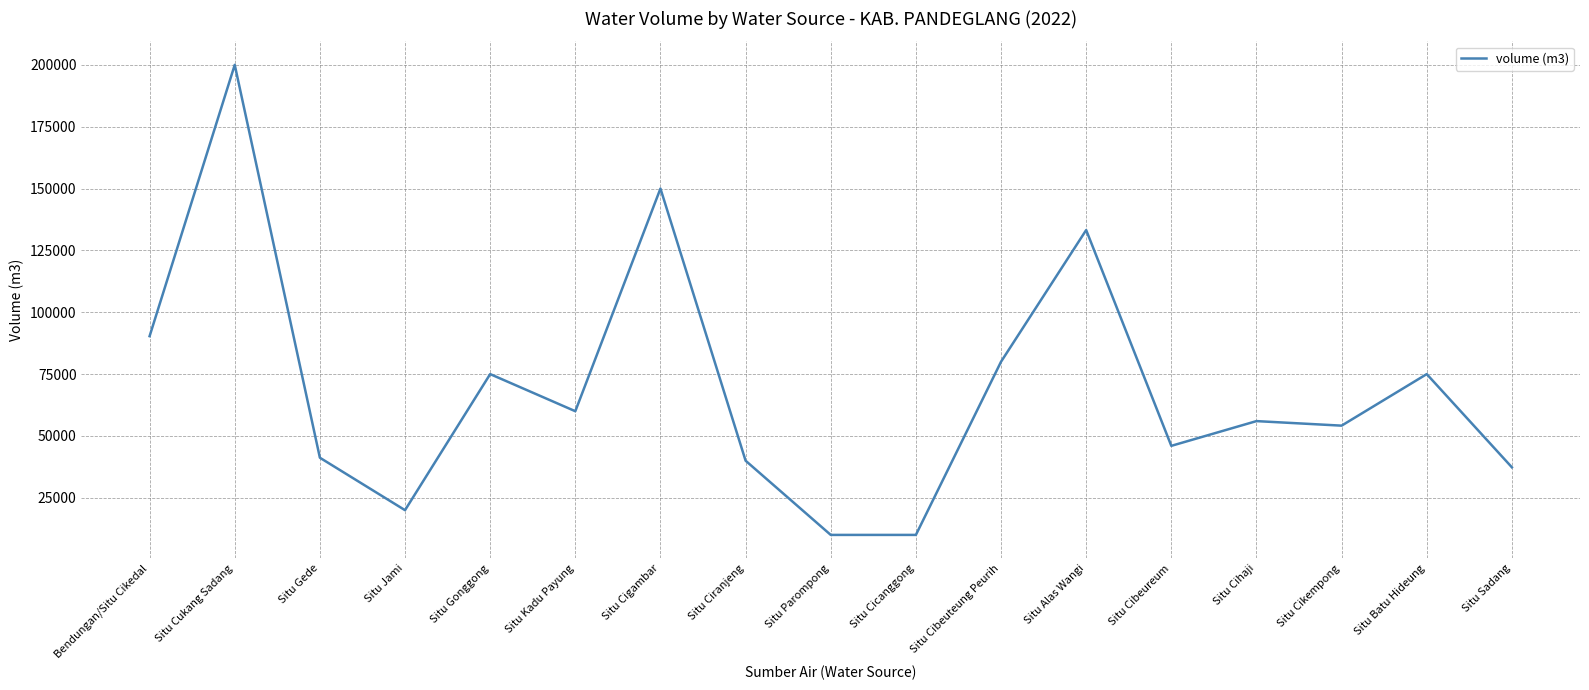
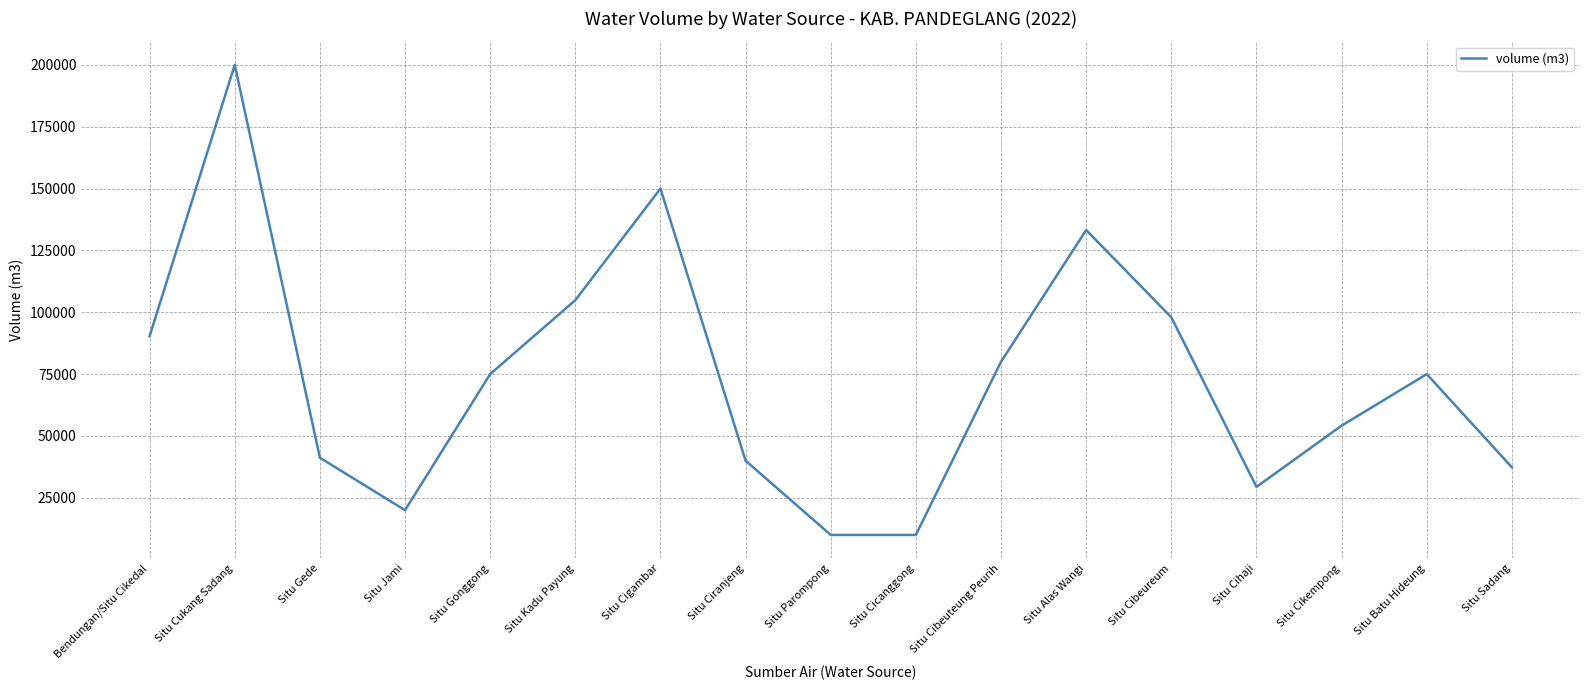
  {
    "Bendungan/Situ Cikedal": 90000,
    "Situ Cukang Sadang": 200000,
    "Situ Gede": 41000,
    "Situ Jami": 20000,
    "Situ Gonggong": 75000,
-   "Situ Kadu Payung": 60000,
+   "Situ Kadu Payung": 105000,
    "Situ Cigambar": 150000,
    "Situ Ciranjeng": 40000,
    "Situ Parompong": 10000,
    "Situ Cicanggong": 10000,
    "Situ Cibeuteung Peurih": 80000,
    "Situ Alas Wangi": 133000,
-   "Situ Cibeureum": 46000,
-   "Situ Cihaji": 56000,
+   "Situ Cibeureum": 98000,
+   "Situ Cihaji": 29000,
    "Situ Cikempong": 54000,
    "Situ Batu Hideung": 75000,
    "Situ Sadang": 37000
  }
